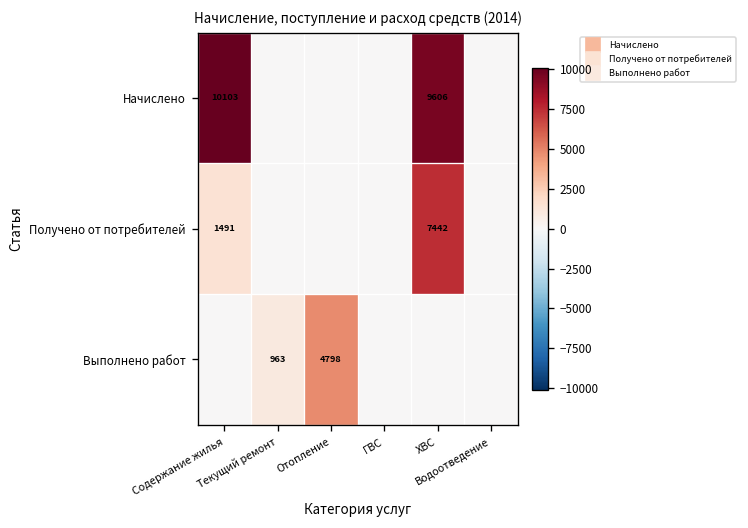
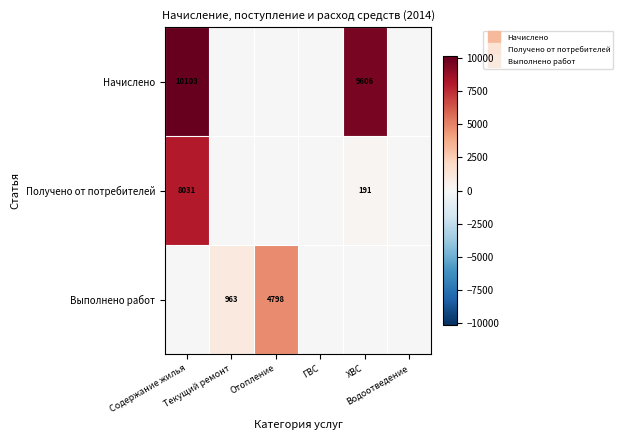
  {
    "Начислено": {
      "Содержание жилья": 10103,
      "ХВС": 9606
    },
    "Получено от потребителей": {
-     "Содержание жилья": 1491,
-     "ХВС": 7442
+     "Содержание жилья": 8031,
+     "ХВС": 191
    },
    "Выполнено работ": {
      "Текущий ремонт": 963,
      "Отопление": 4798
    }
  }
